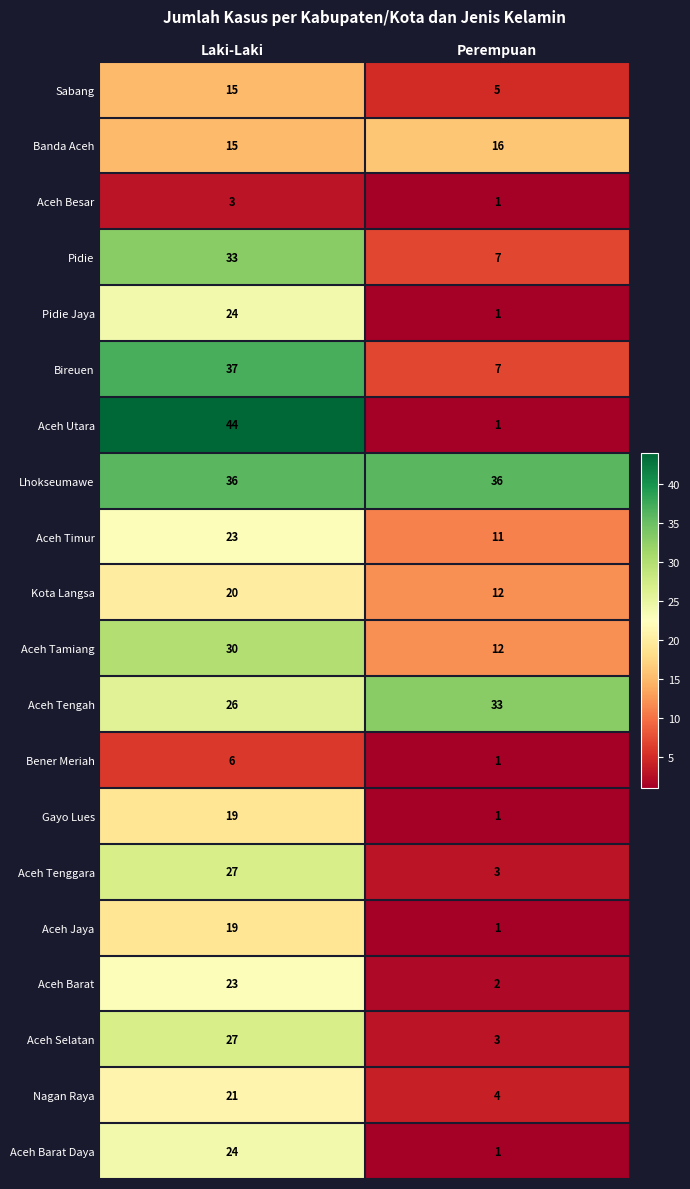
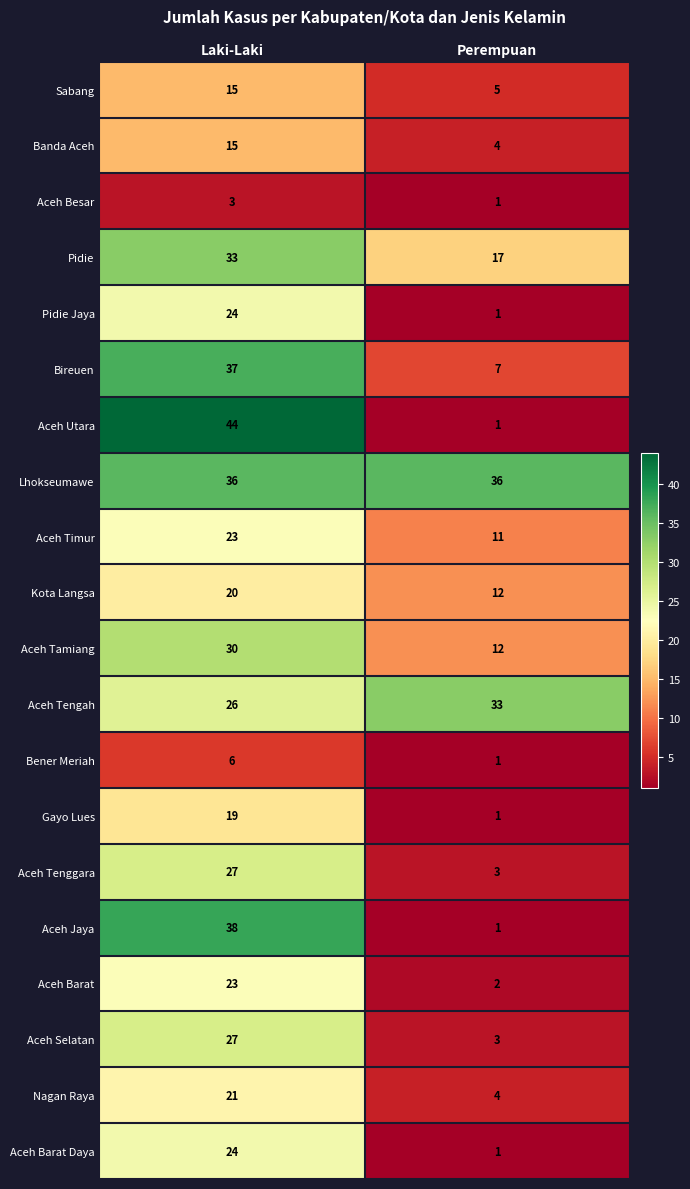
  {
    "Sabang": {
      "Laki-Laki": 15,
      "Perempuan": 5
    },
    "Banda Aceh": {
      "Laki-Laki": 15,
-     "Perempuan": 16
+     "Perempuan": 4
    },
    "Aceh Besar": {
      "Laki-Laki": 3,
      "Perempuan": 1
    },
    "Pidie": {
      "Laki-Laki": 33,
-     "Perempuan": 7
+     "Perempuan": 17
    },
    "Pidie Jaya": {
      "Laki-Laki": 24,
      "Perempuan": 1
    },
    "Bireuen": {
      "Laki-Laki": 37,
      "Perempuan": 7
    },
    "Aceh Utara": {
      "Laki-Laki": 44,
      "Perempuan": 1
    },
    "Lhokseumawe": {
      "Laki-Laki": 36,
      "Perempuan": 36
    },
    "Aceh Timur": {
      "Laki-Laki": 23,
      "Perempuan": 11
    },
    "Kota Langsa": {
      "Laki-Laki": 20,
      "Perempuan": 12
    },
    "Aceh Tamiang": {
      "Laki-Laki": 30,
      "Perempuan": 12
    },
    "Aceh Tengah": {
      "Laki-Laki": 26,
      "Perempuan": 33
    },
    "Bener Meriah": {
      "Laki-Laki": 6,
      "Perempuan": 1
    },
    "Gayo Lues": {
      "Laki-Laki": 19,
      "Perempuan": 1
    },
    "Aceh Tenggara": {
      "Laki-Laki": 27,
      "Perempuan": 3
    },
    "Aceh Jaya": {
-     "Laki-Laki": 19,
+     "Laki-Laki": 38,
      "Perempuan": 1
    },
    "Aceh Barat": {
      "Laki-Laki": 23,
      "Perempuan": 2
    },
    "Aceh Selatan": {
      "Laki-Laki": 27,
      "Perempuan": 3
    },
    "Nagan Raya": {
      "Laki-Laki": 21,
      "Perempuan": 4
    },
    "Aceh Barat Daya": {
      "Laki-Laki": 24,
      "Perempuan": 1
    }
  }
